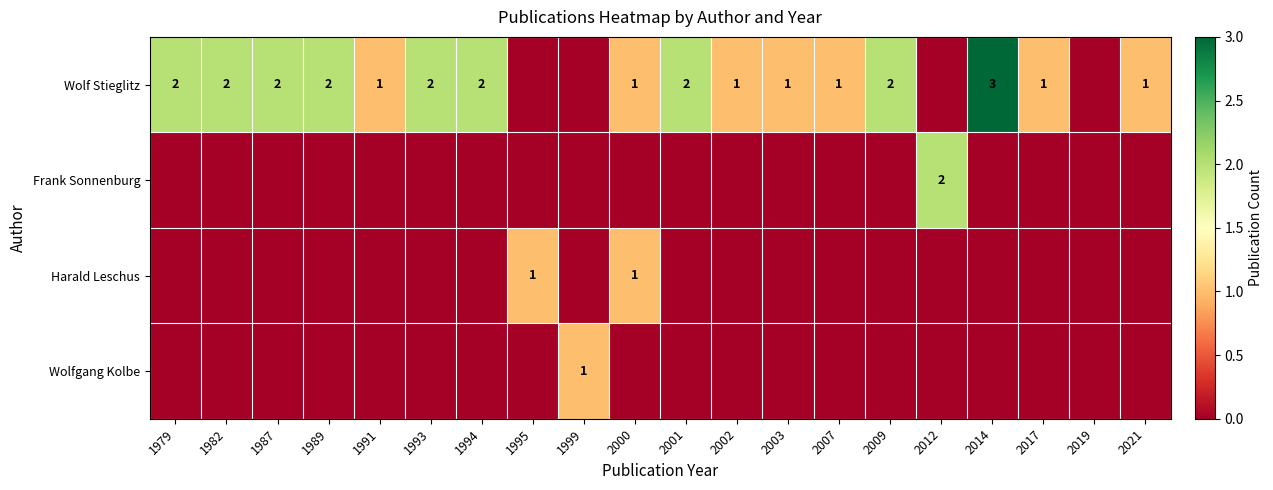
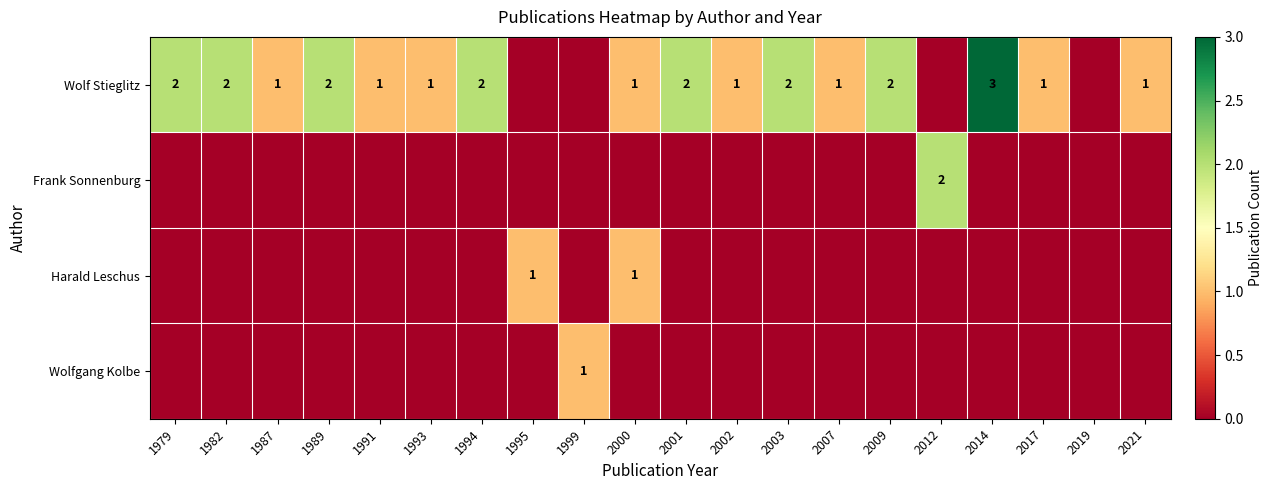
  {
    "Wolf Stieglitz": {
      "1979": 2,
      "1982": 2,
-     "1987": 2,
+     "1987": 1,
      "1989": 2,
      "1991": 1,
-     "1993": 2,
+     "1993": 1,
      "1994": 2,
      "2000": 1,
      "2001": 2,
      "2002": 1,
-     "2003": 1,
+     "2003": 2,
      "2007": 1,
      "2009": 2,
      "2014": 3,
      "2017": 1,
      "2021": 1
    },
    "Frank Sonnenburg": {
      "2012": 2
    },
    "Harald Leschus": {
      "1995": 1,
      "2000": 1
    },
    "Wolfgang Kolbe": {
      "1999": 1
    }
  }
